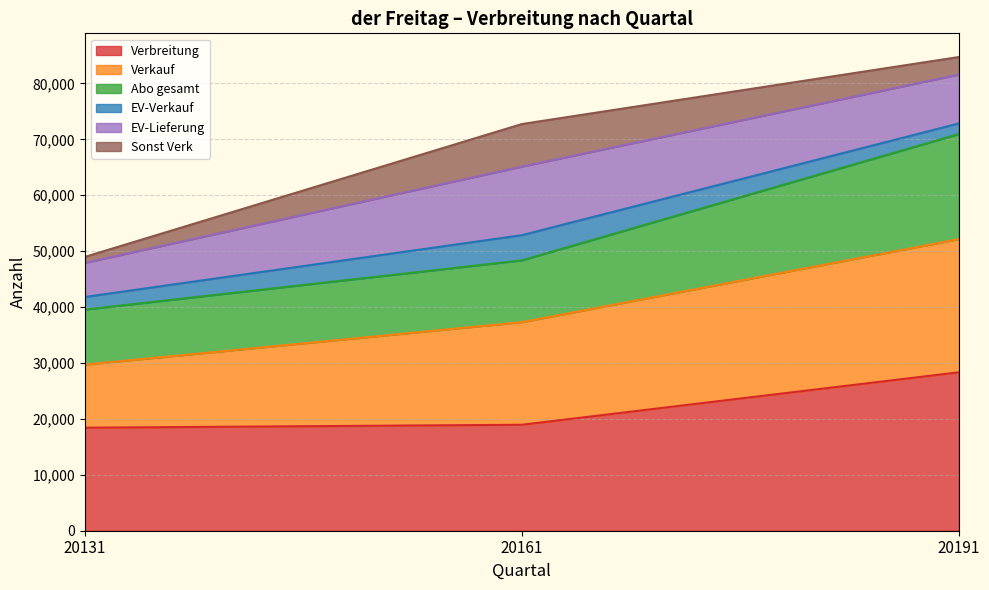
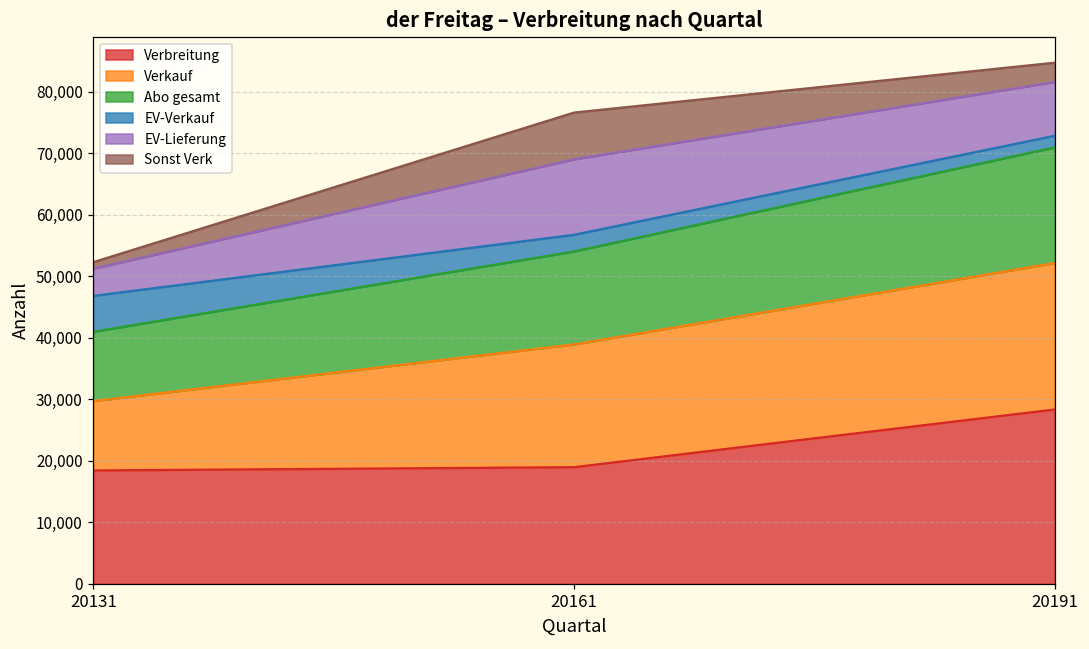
  {
    "Verbreitung": {
      "20131": "18,000",
      "20161": "19,000",
      "20191": "28,000"
    },
    "Verkauf": {
      "20131": "11,000",
-     "20161": "18,000",
+     "20161": "20,000",
      "20191": "24,000"
    },
    "Abo gesamt": {
-     "20131": "10,000",
-     "20161": "11,000",
+     "20131": "11,000",
+     "20161": "15,000",
      "20191": "19,000"
    },
    "EV-Verkauf": {
-     "20131": "2,000",
-     "20161": "5,000",
+     "20131": "6,000",
+     "20161": "3,000",
      "20191": "2,000"
    },
    "EV-Lieferung": {
-     "20131": "6,000",
+     "20131": "4,000",
      "20161": "12,000",
      "20191": "9,000"
    },
    "Sonst Verk": {
      "20131": "1,000",
      "20161": "8,000",
      "20191": "3,000"
    }
  }
